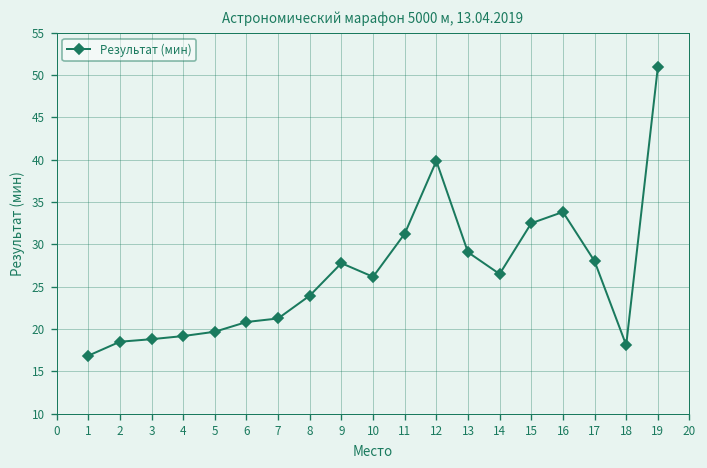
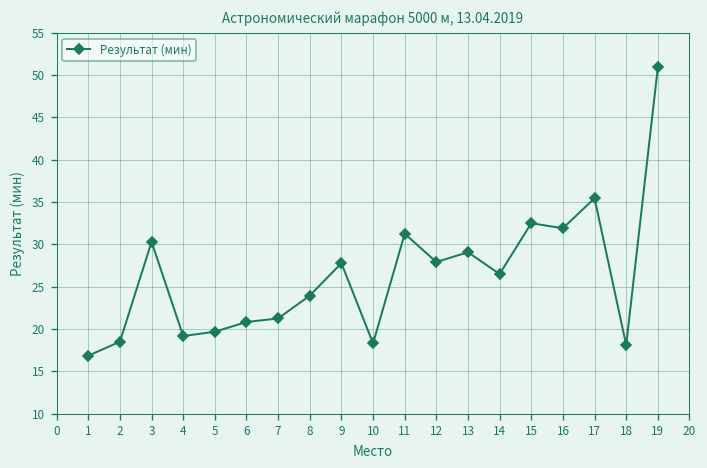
  {
    "1": 17,
    "2": 19,
-   "3": 19,
+   "3": 30,
    "4": 19,
    "5": 20,
    "6": 21,
    "7": 21,
    "8": 24,
    "9": 28,
-   "10": 26,
+   "10": 18,
    "11": 31,
-   "12": 40,
+   "12": 28,
    "13": 29,
    "14": 27,
    "15": 33,
-   "16": 34,
-   "17": 28,
+   "16": 32,
+   "17": 35,
    "18": 18,
    "19": 51
  }
